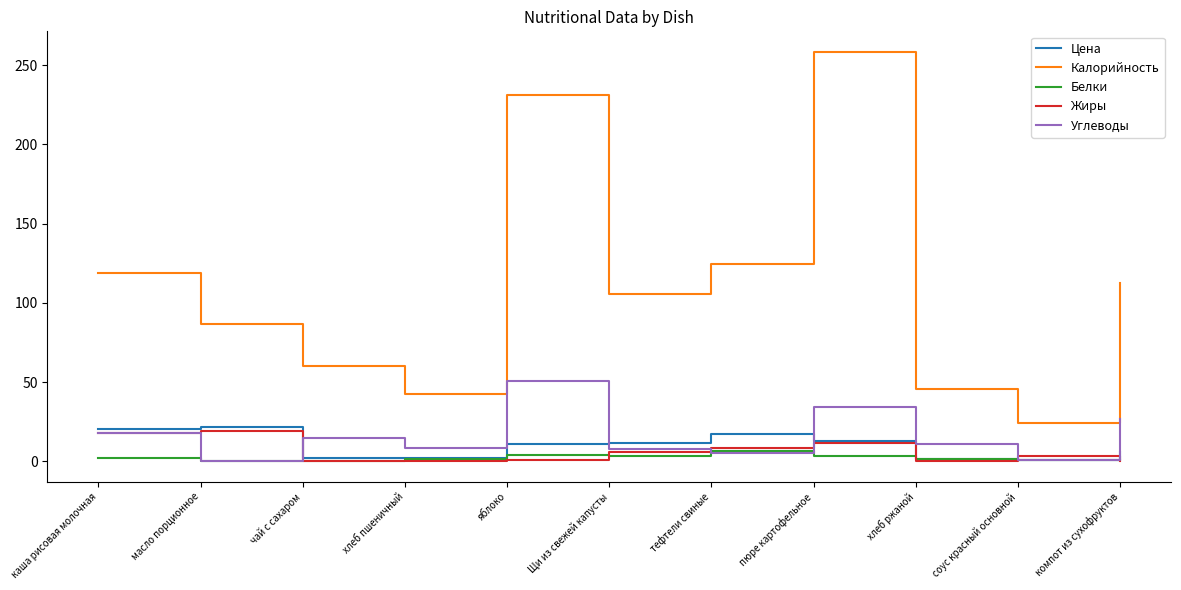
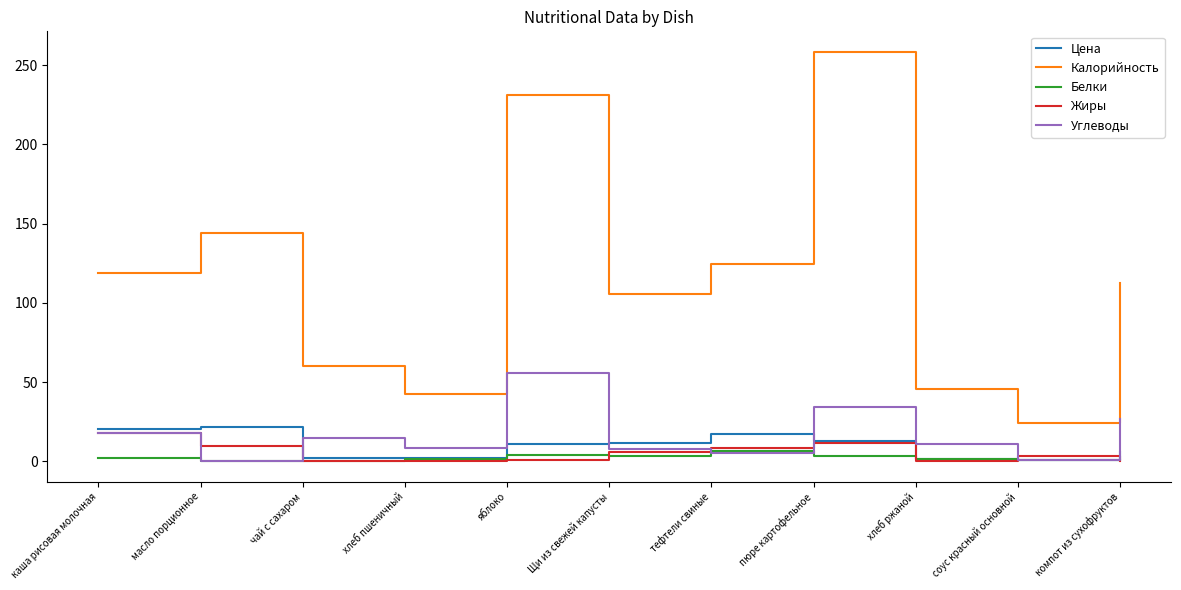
  {
    "Цена": {
      "каша рисовая молочная": 20,
      "масло порционное": 22,
      "чай с сахаром": 2,
      "яблоко": 11,
      "Щи из свежей капусты": 11,
      "тефтели свиные": 17,
      "компот из сухофруктов": 6
    },
    "Калорийность": {
      "каша рисовая молочная": 119,
-     "масло порционное": 86,
+     "масло порционное": 144,
      "чай с сахаром": 60,
      "хлеб пшеничный": 42,
      "яблоко": 231,
      "Щи из свежей капусты": 106,
      "тефтели свиные": 124,
      "пюре картофельное": 258,
      "хлеб ржаной": 45,
      "соус красный основной": 24,
      "компот из сухофруктов": 113
    },
    "Белки": {
      "каша рисовая молочная": 2,
      "яблоко": 4,
      "Щи из свежей капусты": 4,
      "тефтели свиные": 7,
      "пюре картофельное": 3
    },
    "Жиры": {
-     "масло порционное": 19,
+     "масло порционное": 10,
      "яблоко": 1,
      "Щи из свежей капусты": 6,
      "тефтели свиные": 9,
      "соус красный основной": 3
    },
    "Углеводы": {
      "чай с сахаром": 15,
      "хлеб пшеничный": 9,
-     "яблоко": 50,
+     "яблоко": 56,
      "Щи из свежей капусты": 8,
      "тефтели свиные": 5,
      "пюре картофельное": 34,
      "хлеб ржаной": 11,
      "компот из сухофруктов": 27
    }
  }
